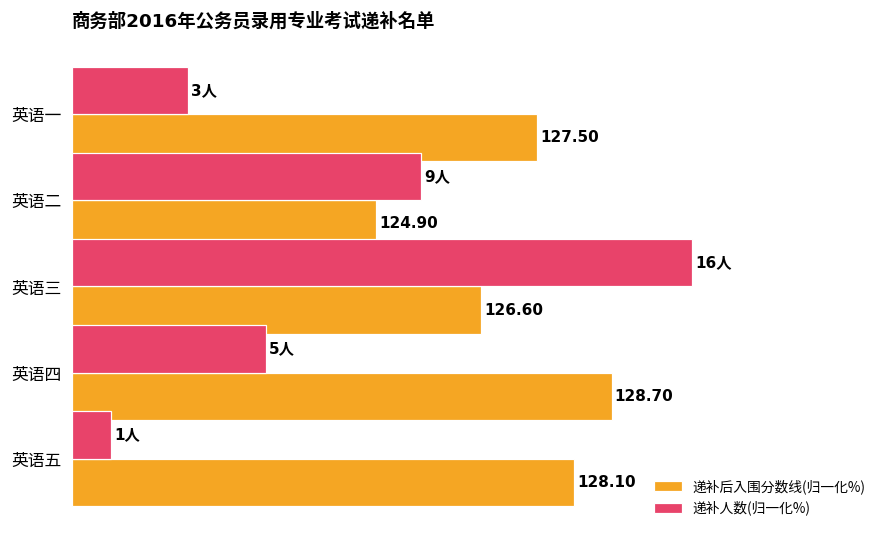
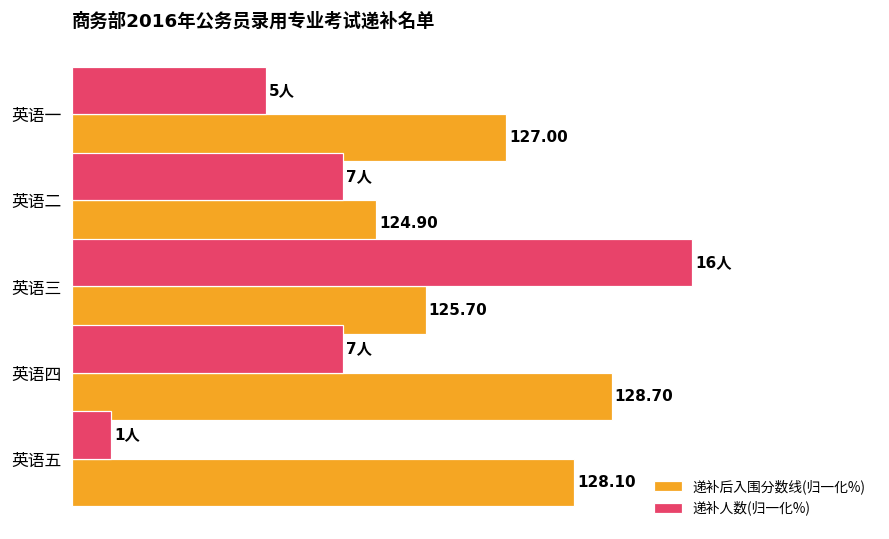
  {
    "递补后入围分数线(归一化%)": {
-     "英语一": "127.50",
-     "英语三": "126.60"
+     "英语一": "127.00",
+     "英语三": "125.70"
    },
    "递补人数(归一化%)": {
-     "英语一": "3人",
-     "英语二": "9人",
-     "英语四": "5人"
+     "英语一": "5人",
+     "英语二": "7人",
+     "英语四": "7人"
    }
  }
